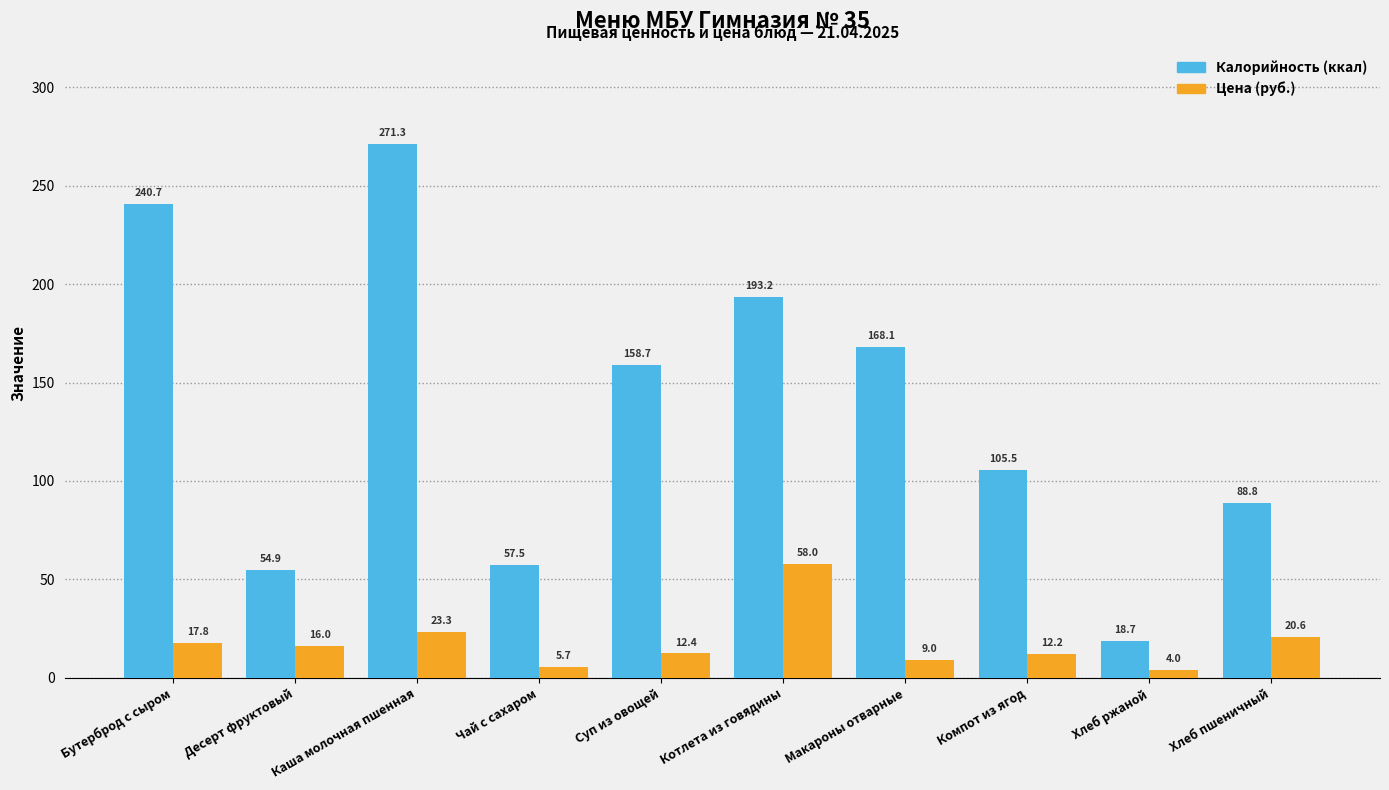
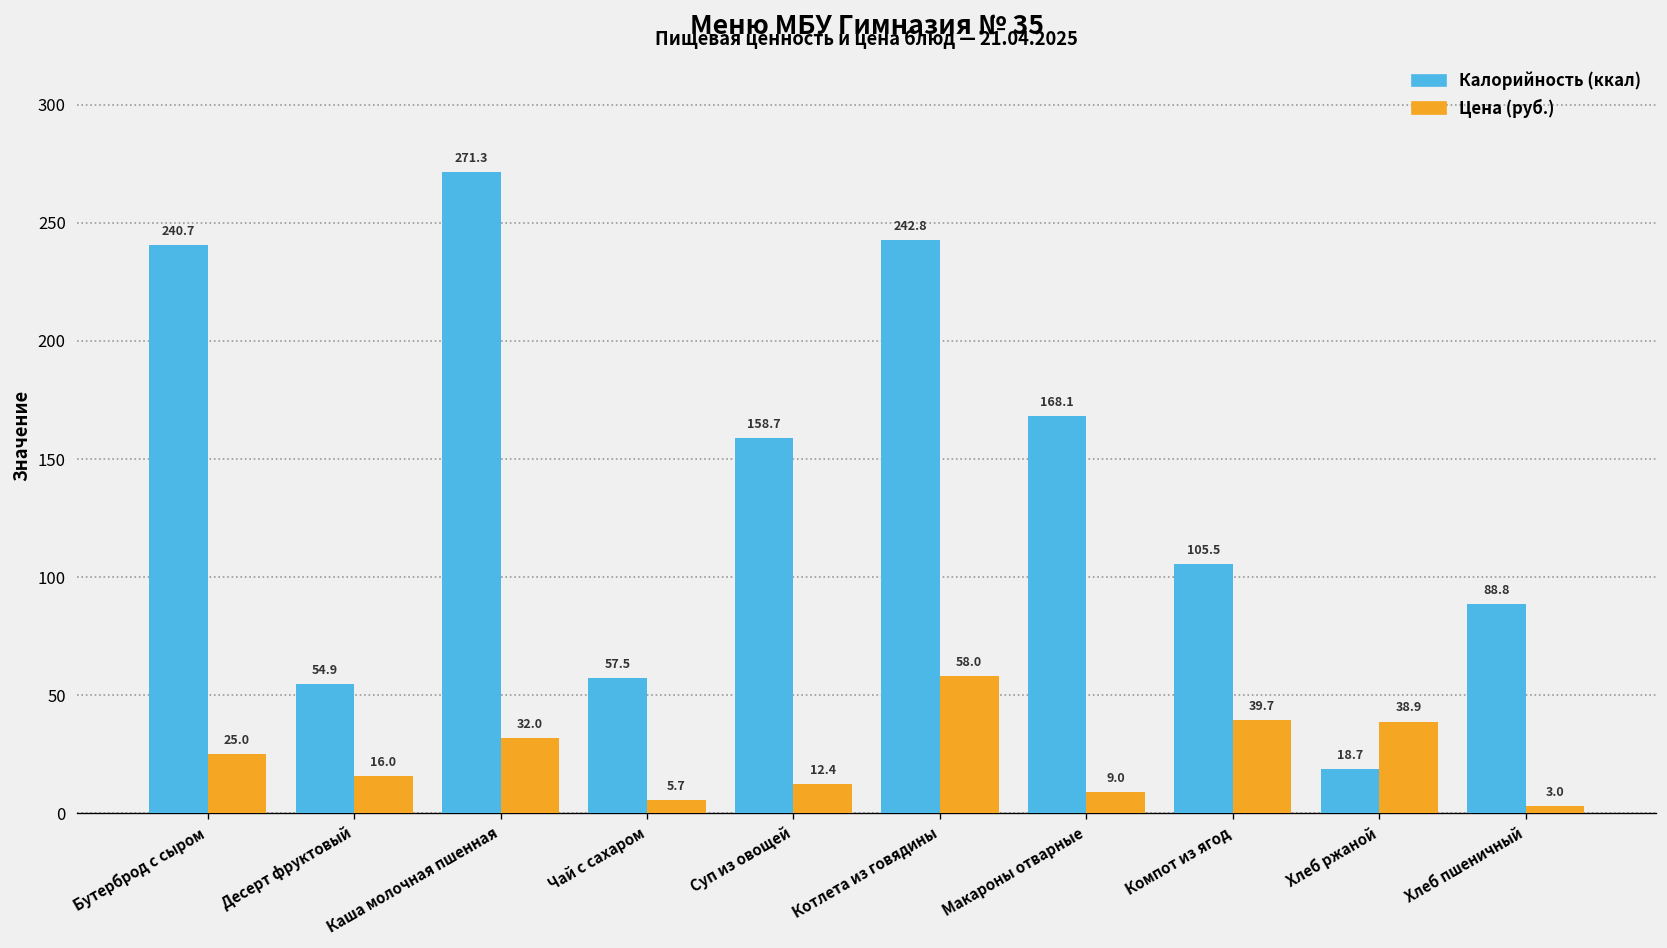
  {
    "Калорийность (ккал)": {
      "Бутерброд с сыром": 240.7,
      "Десерт фруктовый": 54.9,
      "Каша молочная пшенная": 271.3,
      "Чай с сахаром": 57.5,
      "Суп из овощей": 158.7,
-     "Котлета из говядины": 193.2,
+     "Котлета из говядины": 242.8,
      "Макароны отварные": 168.1,
      "Компот из ягод": 105.5,
      "Хлеб ржаной": 18.7,
      "Хлеб пшеничный": 88.8
    },
    "Цена (руб.)": {
-     "Бутерброд с сыром": 17.8,
+     "Бутерброд с сыром": 25.0,
      "Десерт фруктовый": 16.0,
-     "Каша молочная пшенная": 23.3,
+     "Каша молочная пшенная": 32.0,
      "Чай с сахаром": 5.7,
      "Суп из овощей": 12.4,
      "Котлета из говядины": 58.0,
      "Макароны отварные": 9.0,
-     "Компот из ягод": 12.2,
-     "Хлеб ржаной": 4.0,
-     "Хлеб пшеничный": 20.6
+     "Компот из ягод": 39.7,
+     "Хлеб ржаной": 38.9,
+     "Хлеб пшеничный": 3.0
    }
  }
